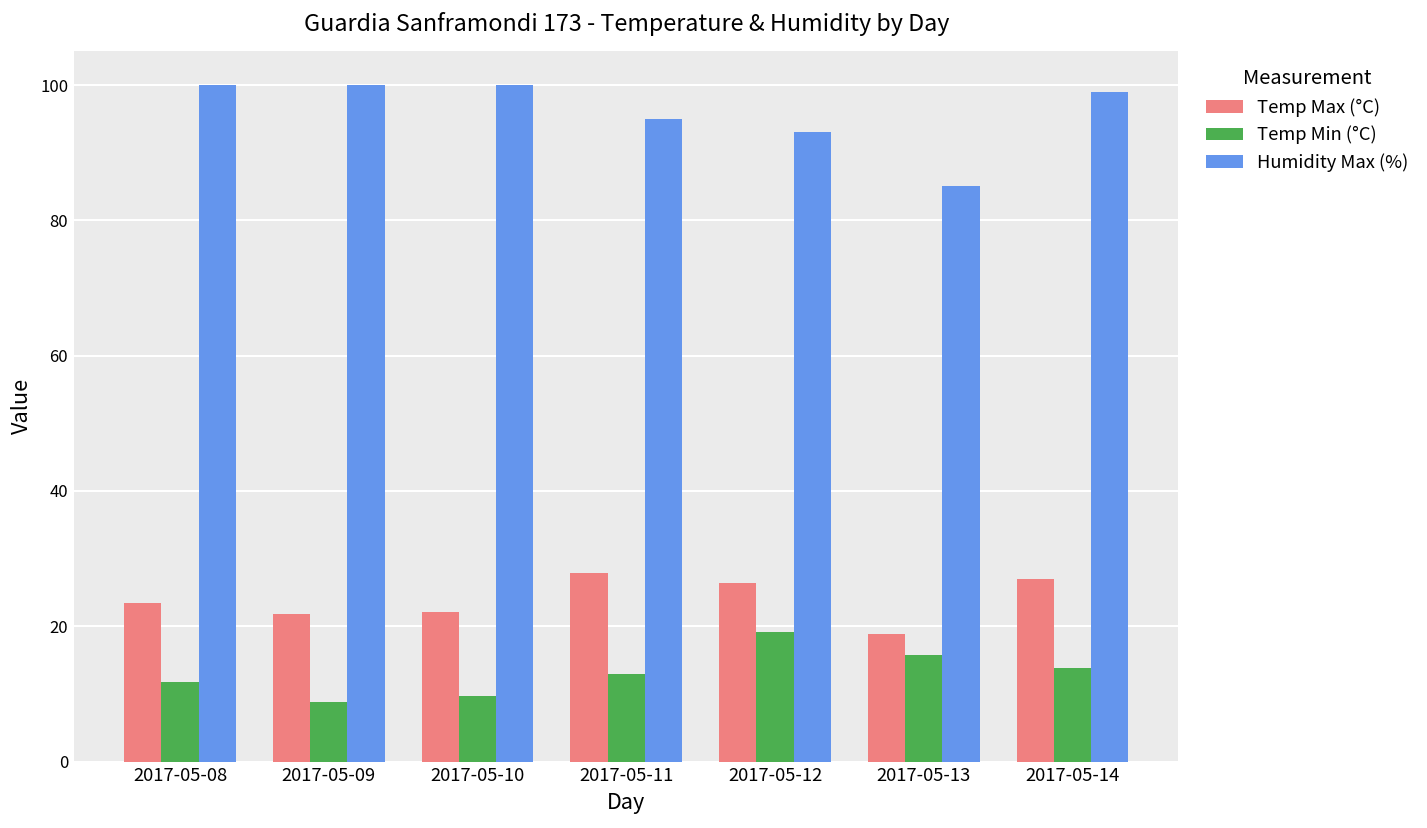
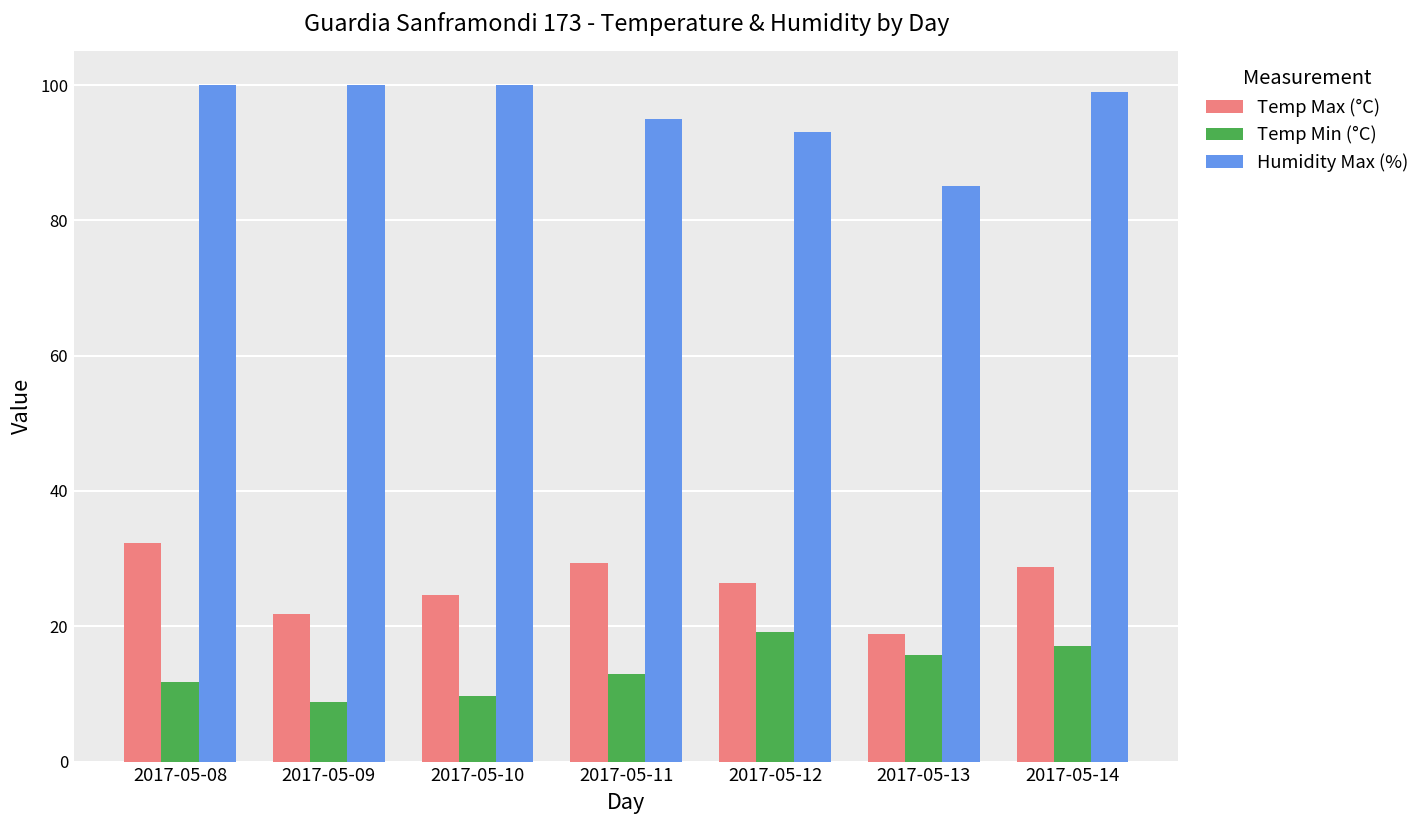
  {
    "Temp Max (°C)": {
-     "2017-05-08": 23,
+     "2017-05-08": 32,
      "2017-05-09": 22,
-     "2017-05-10": 22,
-     "2017-05-11": 28,
+     "2017-05-10": 25,
+     "2017-05-11": 29,
      "2017-05-12": 26,
      "2017-05-13": 19,
-     "2017-05-14": 27
+     "2017-05-14": 29
    },
    "Temp Min (°C)": {
      "2017-05-08": 12,
      "2017-05-09": 9,
      "2017-05-10": 10,
      "2017-05-11": 13,
      "2017-05-12": 19,
      "2017-05-13": 16,
-     "2017-05-14": 14
+     "2017-05-14": 17
    },
    "Humidity Max (%)": {
      "2017-05-08": 100,
      "2017-05-09": 100,
      "2017-05-10": 100,
      "2017-05-11": 95,
      "2017-05-12": 93,
      "2017-05-13": 85,
      "2017-05-14": 99
    }
  }
